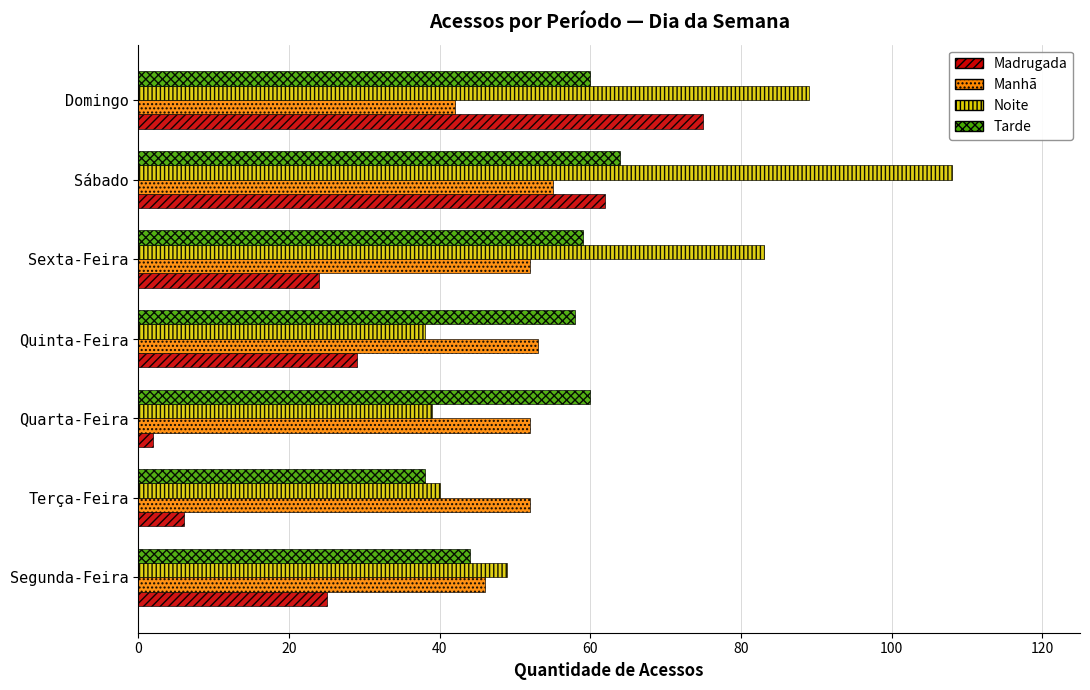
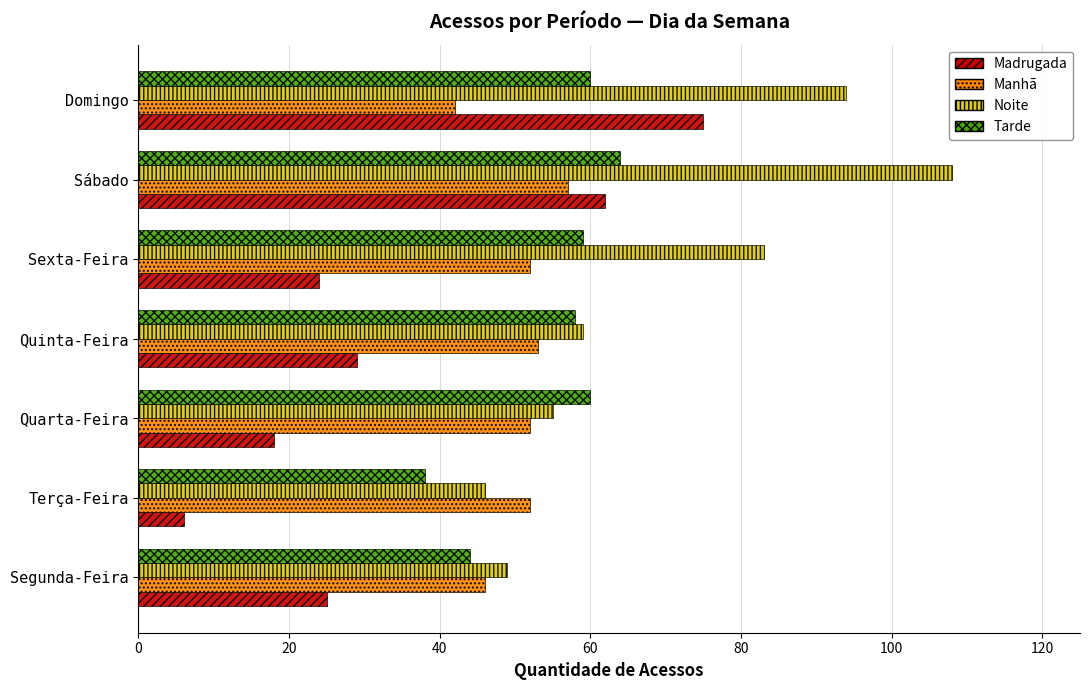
  {
    "Madrugada": {
      "Domingo": 75,
      "Sábado": 62,
      "Sexta-Feira": 24,
      "Quinta-Feira": 29,
-     "Quarta-Feira": 2,
+     "Quarta-Feira": 18,
      "Terça-Feira": 6,
      "Segunda-Feira": 25
    },
    "Manhã": {
      "Domingo": 42,
-     "Sábado": 55,
+     "Sábado": 57,
      "Sexta-Feira": 52,
      "Quinta-Feira": 53,
      "Quarta-Feira": 52,
      "Terça-Feira": 52,
      "Segunda-Feira": 46
    },
    "Noite": {
-     "Domingo": 89,
+     "Domingo": 94,
      "Sábado": 108,
      "Sexta-Feira": 83,
-     "Quinta-Feira": 38,
-     "Quarta-Feira": 39,
-     "Terça-Feira": 40,
+     "Quinta-Feira": 59,
+     "Quarta-Feira": 55,
+     "Terça-Feira": 46,
      "Segunda-Feira": 49
    },
    "Tarde": {
      "Domingo": 60,
      "Sábado": 64,
      "Sexta-Feira": 59,
      "Quinta-Feira": 58,
      "Quarta-Feira": 60,
      "Terça-Feira": 38,
      "Segunda-Feira": 44
    }
  }
